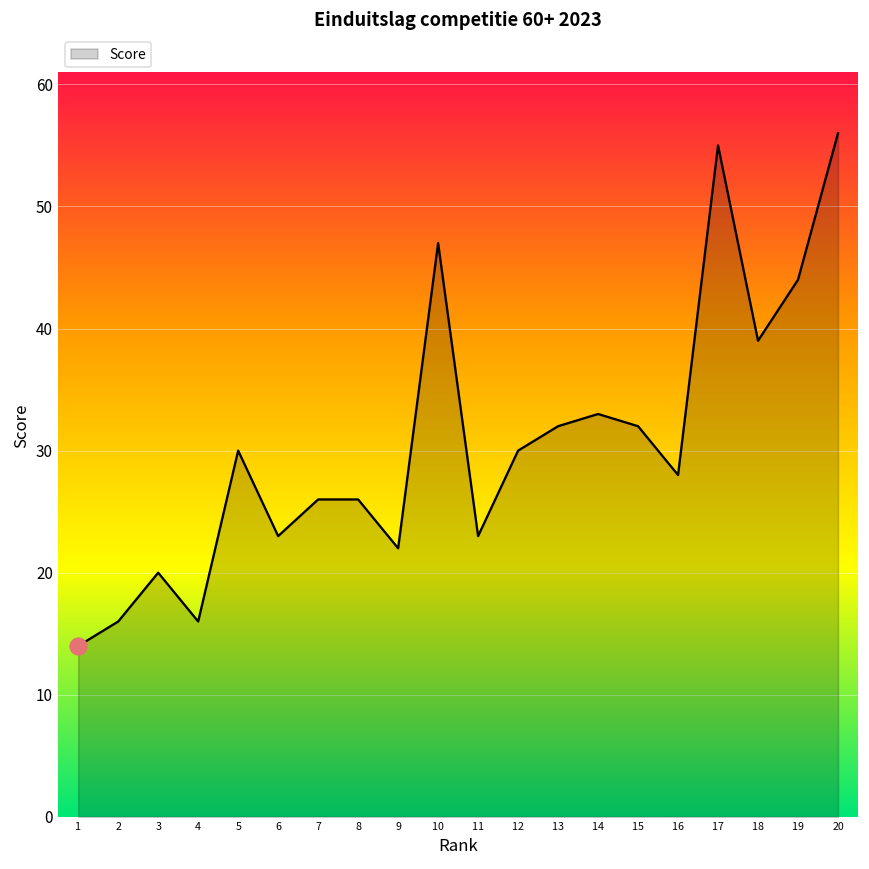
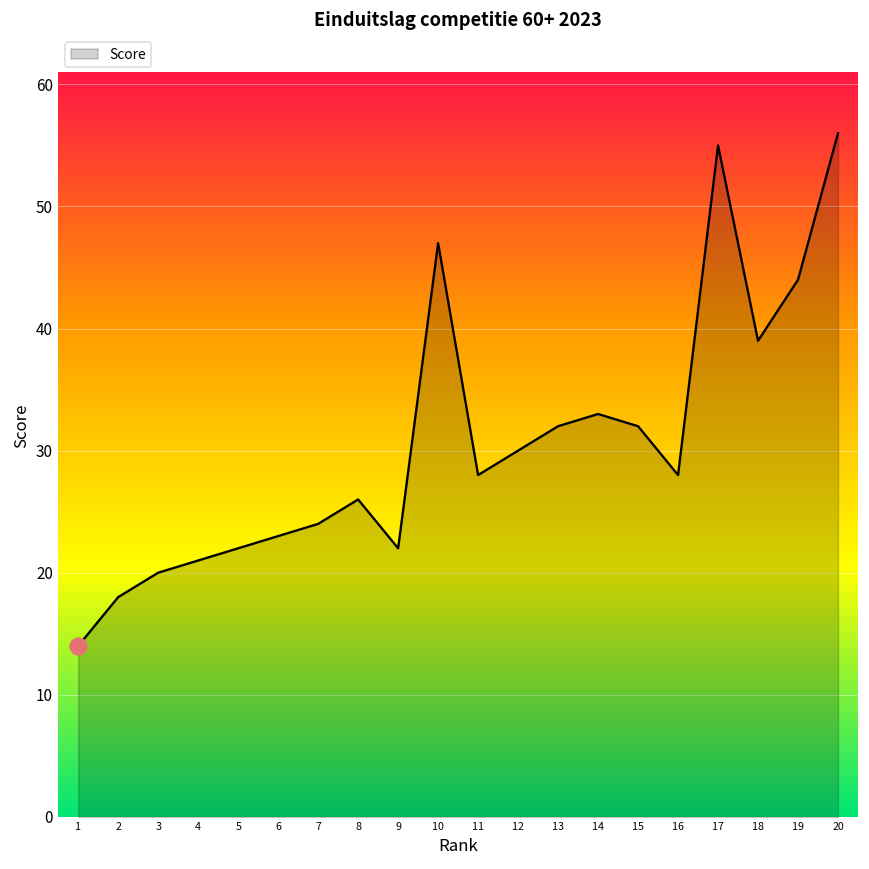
  {
    "Score": {
-     "2": 16,
+     "2": 18,
      "3": 20,
-     "4": 16,
-     "5": 30,
+     "4": 21,
+     "5": 22,
      "6": 23,
-     "7": 26,
+     "7": 24,
      "8": 26,
      "9": 22,
      "10": 47,
-     "11": 23,
+     "11": 28,
      "12": 30,
      "13": 32,
      "14": 33,
      "15": 32,
      "16": 28,
      "17": 55,
      "18": 39,
      "19": 44,
      "20": 56
    }
  }
